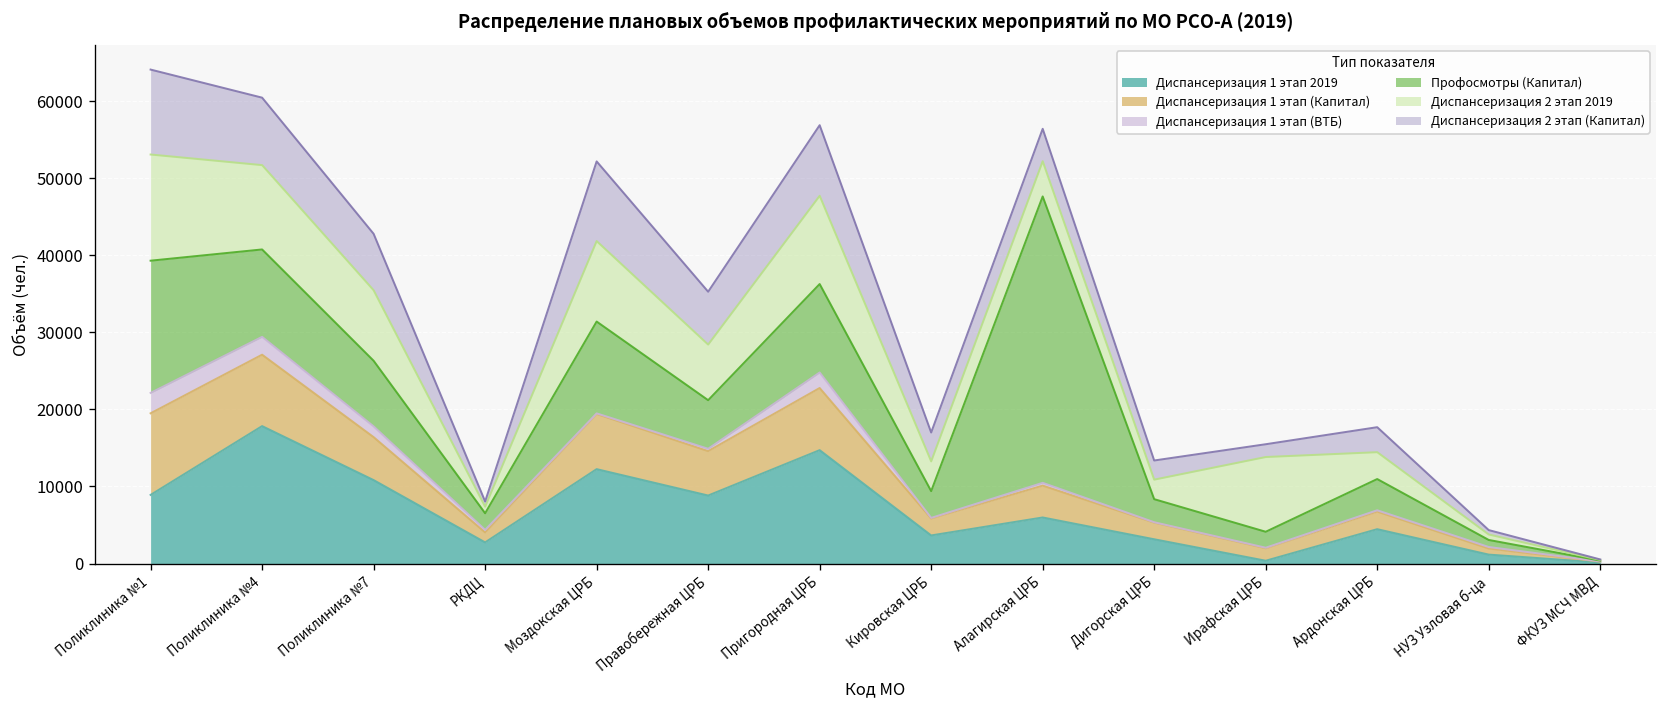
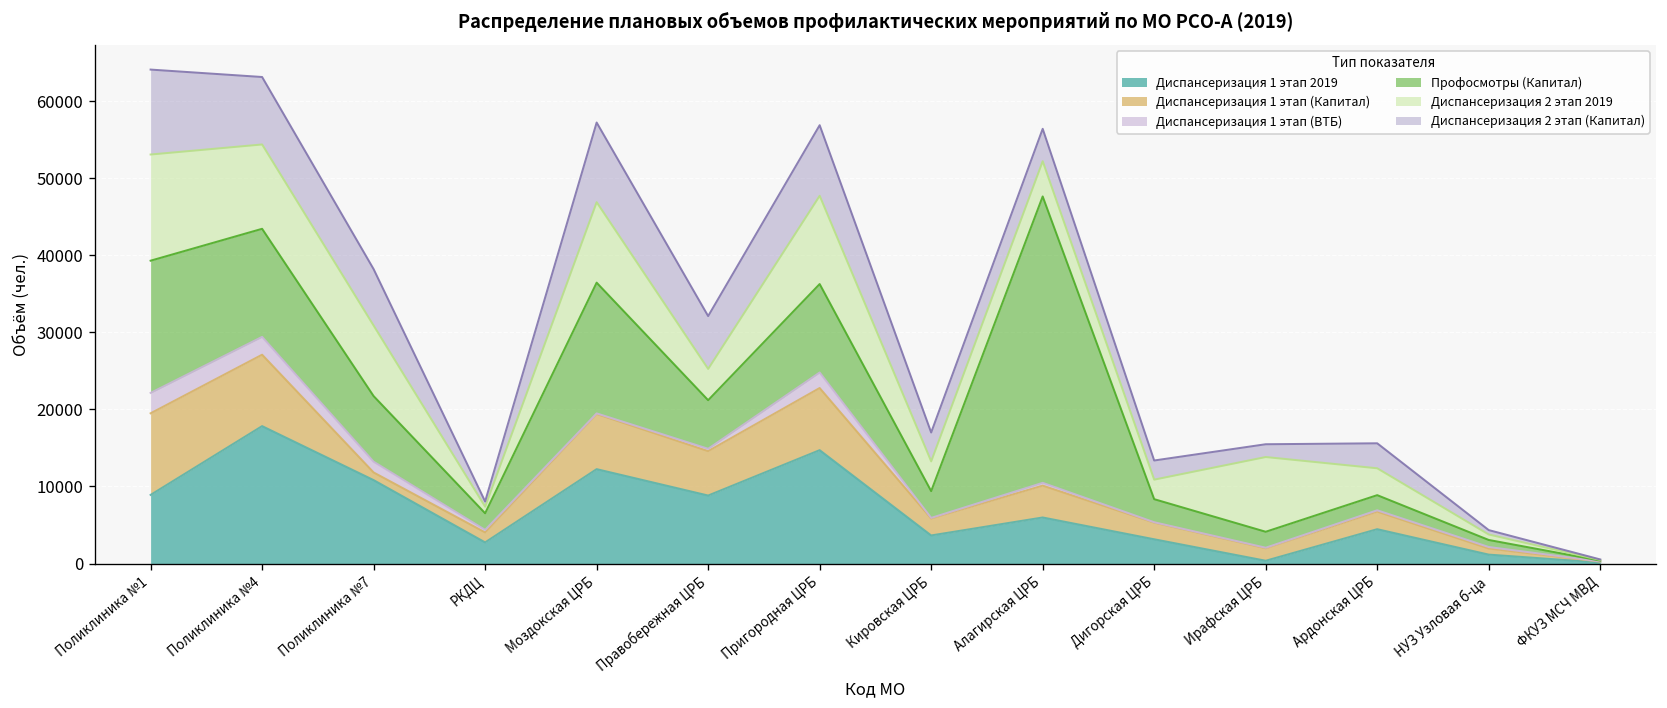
  {
    "Диспансеризация 1 этап 2019": {
      "Поликлиника №1": 9000,
      "Поликлиника №4": 18000,
      "Поликлиника №7": 11000,
      "РКДЦ": 3000,
      "Моздокская ЦРБ": 12000,
      "Правобережная ЦРБ": 9000,
      "Пригородная ЦРБ": 15000,
      "Кировская ЦРБ": 4000,
      "Алагирская ЦРБ": 6000,
      "Дигорская ЦРБ": 3000,
      "Ирафская ЦРБ": 0,
      "Ардонская ЦРБ": 4000,
      "НУЗ Узловая б-ца": 1000
    },
    "Диспансеризация 1 этап (Капитал)": {
      "Поликлиника №1": 11000,
      "Поликлиника №4": 9000,
-     "Поликлиника №7": 6000,
+     "Поликлиника №7": 1000,
      "Пригородная ЦРБ": 8000
    },
    "Профосмотры (Капитал)": {
      "Поликлиника №1": 17000,
-     "Поликлиника №4": 11000,
+     "Поликлиника №4": 14000,
      "Поликлиника №7": 9000,
      "РКДЦ": 2000,
-     "Моздокская ЦРБ": 12000,
+     "Моздокская ЦРБ": 17000,
      "Правобережная ЦРБ": 6000,
      "Пригородная ЦРБ": 11000,
      "Кировская ЦРБ": 3000,
      "Алагирская ЦРБ": 37000,
      "Дигорская ЦРБ": 3000,
      "Ирафская ЦРБ": 2000,
-     "Ардонская ЦРБ": 4000,
+     "Ардонская ЦРБ": 2000,
      "НУЗ Узловая б-ца": 1000
    },
    "Диспансеризация 2 этап 2019": {
      "Поликлиника №1": 14000,
      "Поликлиника №4": 11000,
      "Поликлиника №7": 9000,
      "РКДЦ": 1000,
      "Моздокская ЦРБ": 10000,
-     "Правобережная ЦРБ": 7000,
+     "Правобережная ЦРБ": 4000,
      "Пригородная ЦРБ": 11000,
      "Кировская ЦРБ": 4000,
      "Алагирская ЦРБ": 5000,
      "Дигорская ЦРБ": 3000,
      "Ирафская ЦРБ": 10000,
      "Ардонская ЦРБ": 3000,
      "НУЗ Узловая б-ца": 1000
    }
  }
